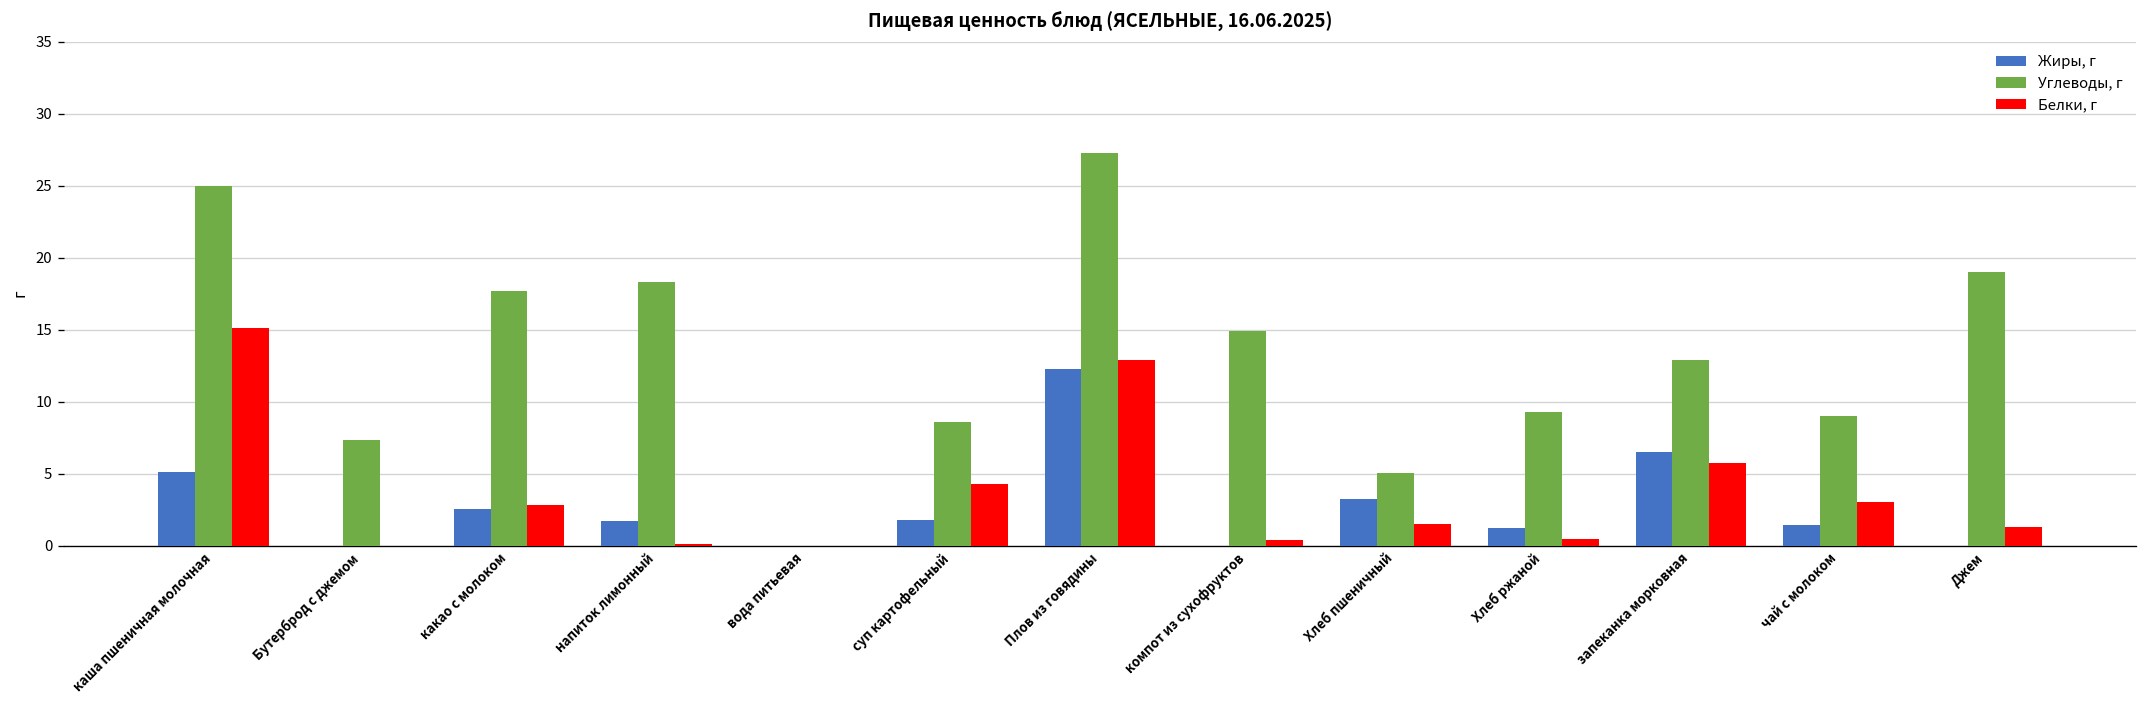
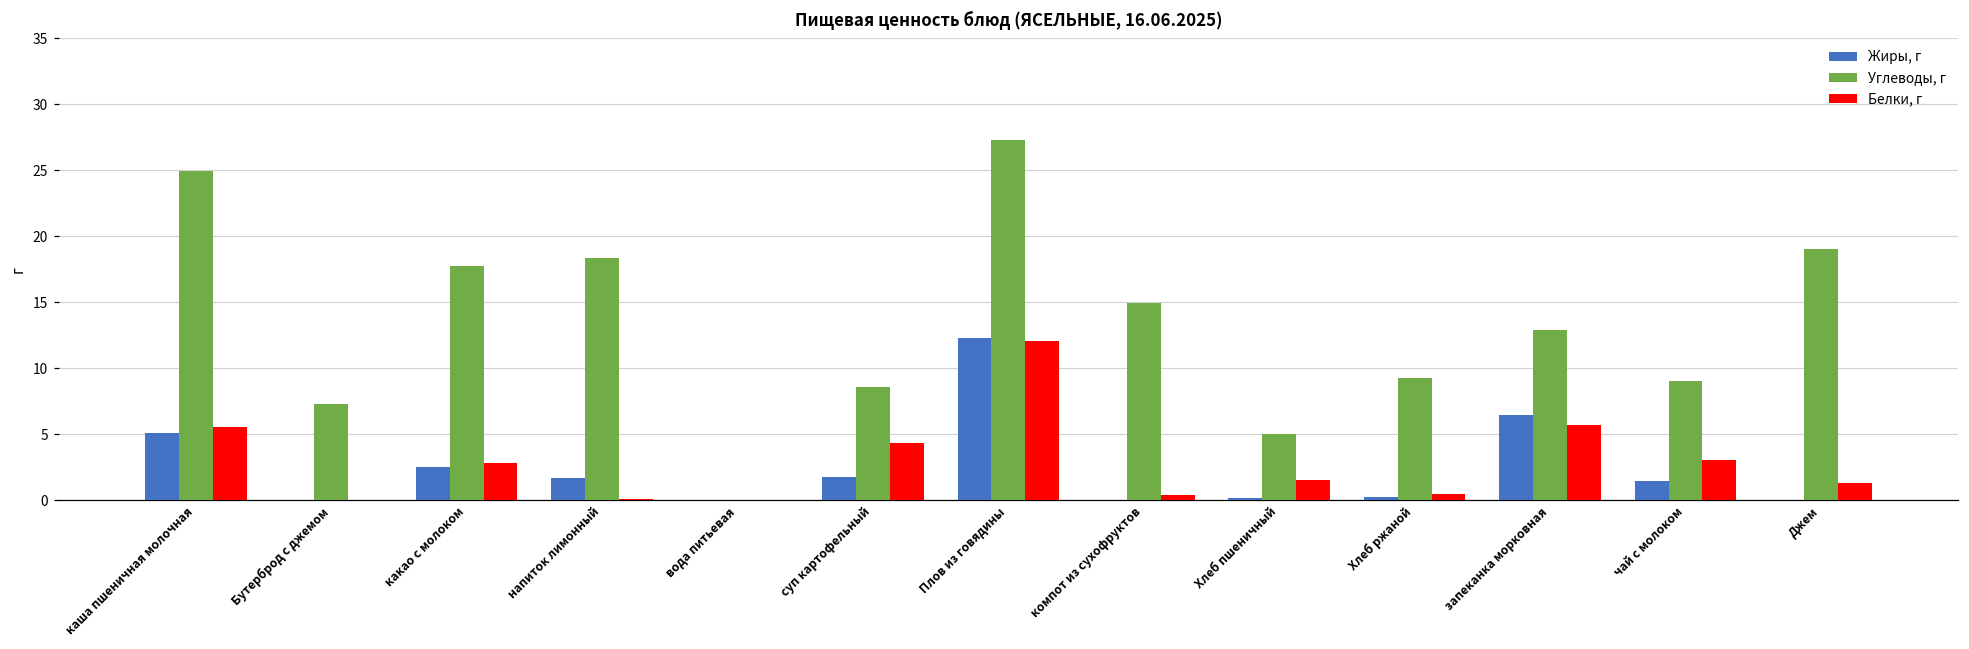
  {
    "Жиры, г": {
      "каша пшеничная молочная": 5.1,
      "Бутерброд с джемом": 0.0,
      "какао с молоком": 2.6,
      "напиток лимонный": 1.7,
      "вода питьевая": 0.0,
      "суп картофельный": 1.8,
      "Плов из говядины": 12.3,
      "компот из сухофруктов": 0.0,
-     "Хлеб пшеничный": 3.3,
-     "Хлеб ржаной": 1.2,
+     "Хлеб пшеничный": 0.2,
+     "Хлеб ржаной": 0.2,
      "запеканка морковная": 6.5,
      "чай с молоком": 1.5,
      "Джем": 0.0
    },
    "Углеводы, г": {
      "каша пшеничная молочная": 24.9,
      "Бутерброд с джемом": 7.3,
      "какао с молоком": 17.7,
      "напиток лимонный": 18.3,
      "вода питьевая": 0.0,
      "суп картофельный": 8.6,
      "Плов из говядины": 27.3,
      "компот из сухофруктов": 14.9,
      "Хлеб пшеничный": 5.1,
      "Хлеб ржаной": 9.3,
      "запеканка морковная": 12.9,
      "чай с молоком": 9.0,
      "Джем": 19.0
    },
    "Белки, г": {
-     "каша пшеничная молочная": 15.1,
+     "каша пшеничная молочная": 5.5,
      "Бутерброд с джемом": 0.0,
      "какао с молоком": 2.9,
      "вода питьевая": 0.0,
      "суп картофельный": 4.3,
-     "Плов из говядины": 12.9,
+     "Плов из говядины": 12.1,
      "компот из сухофруктов": 0.4,
      "Хлеб пшеничный": 1.5,
      "Хлеб ржаной": 0.5,
      "запеканка морковная": 5.7,
      "чай с молоком": 3.0,
      "Джем": 1.3
    }
  }
